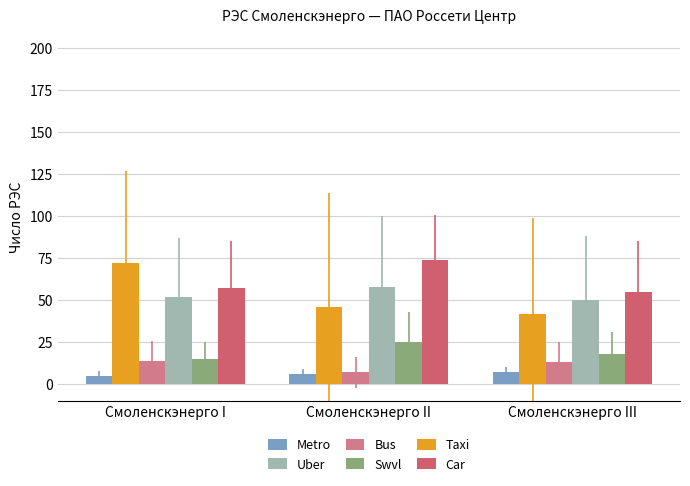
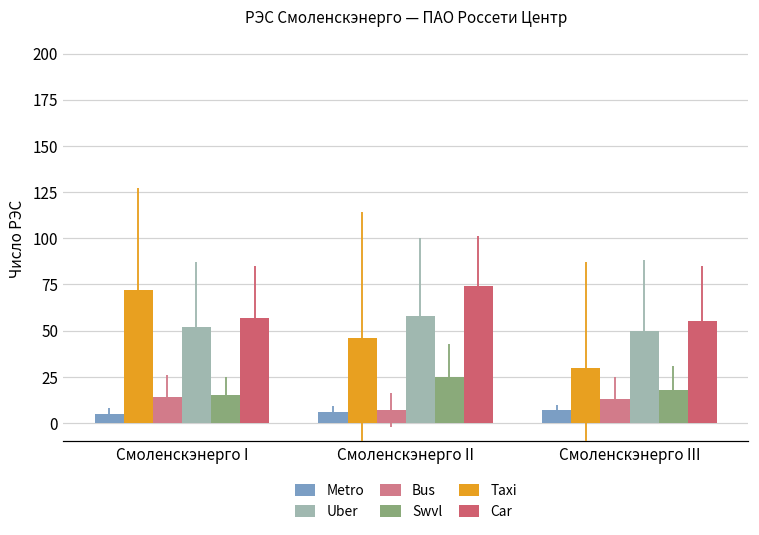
  {
    "Taxi": {
      "Смоленскэнерго I": 72,
      "Смоленскэнерго II": 46,
-     "Смоленскэнерго III": 42
+     "Смоленскэнерго III": 30
    }
  }
